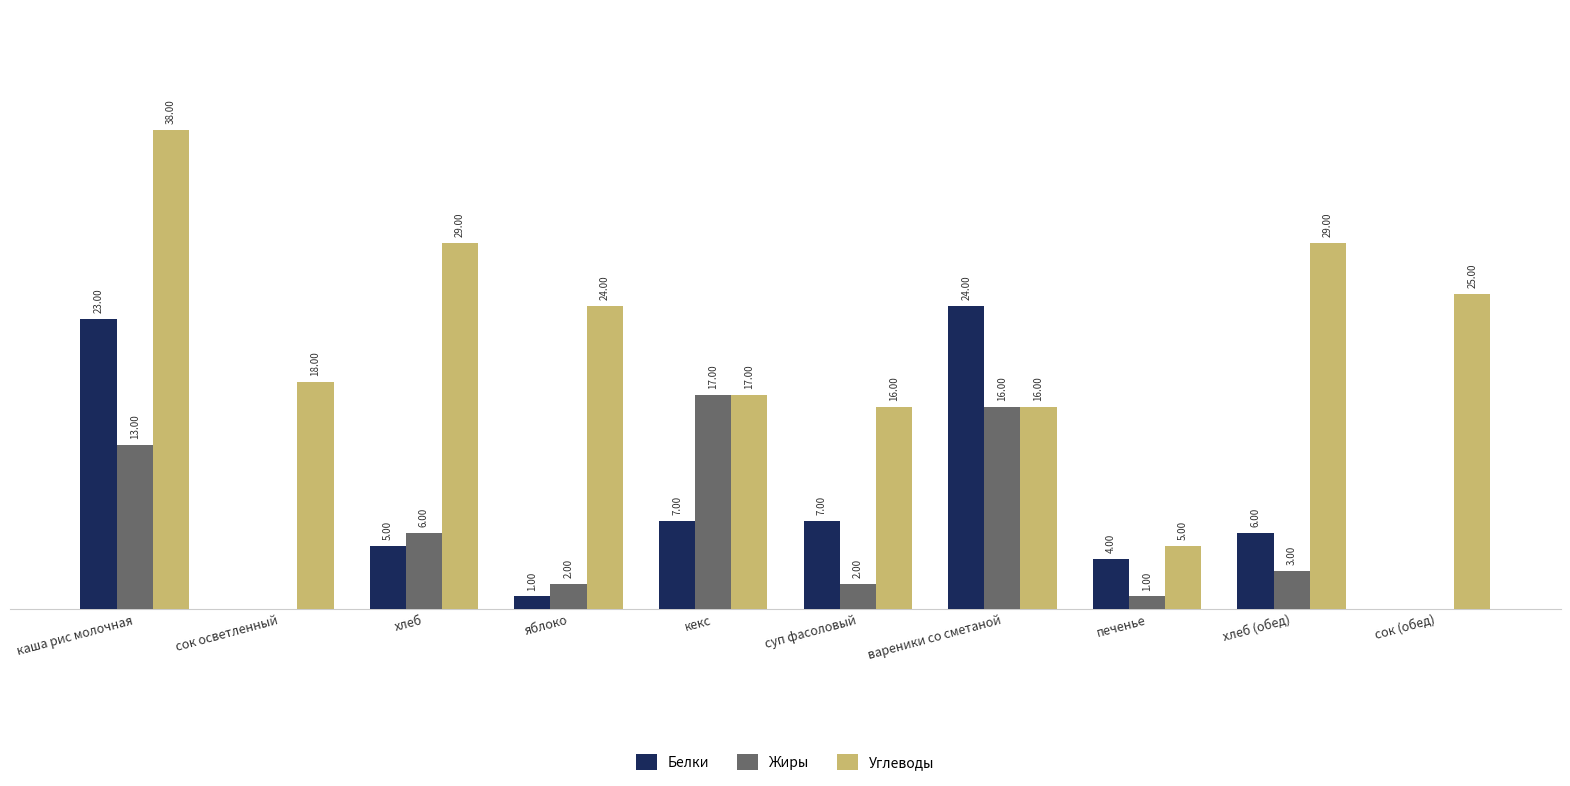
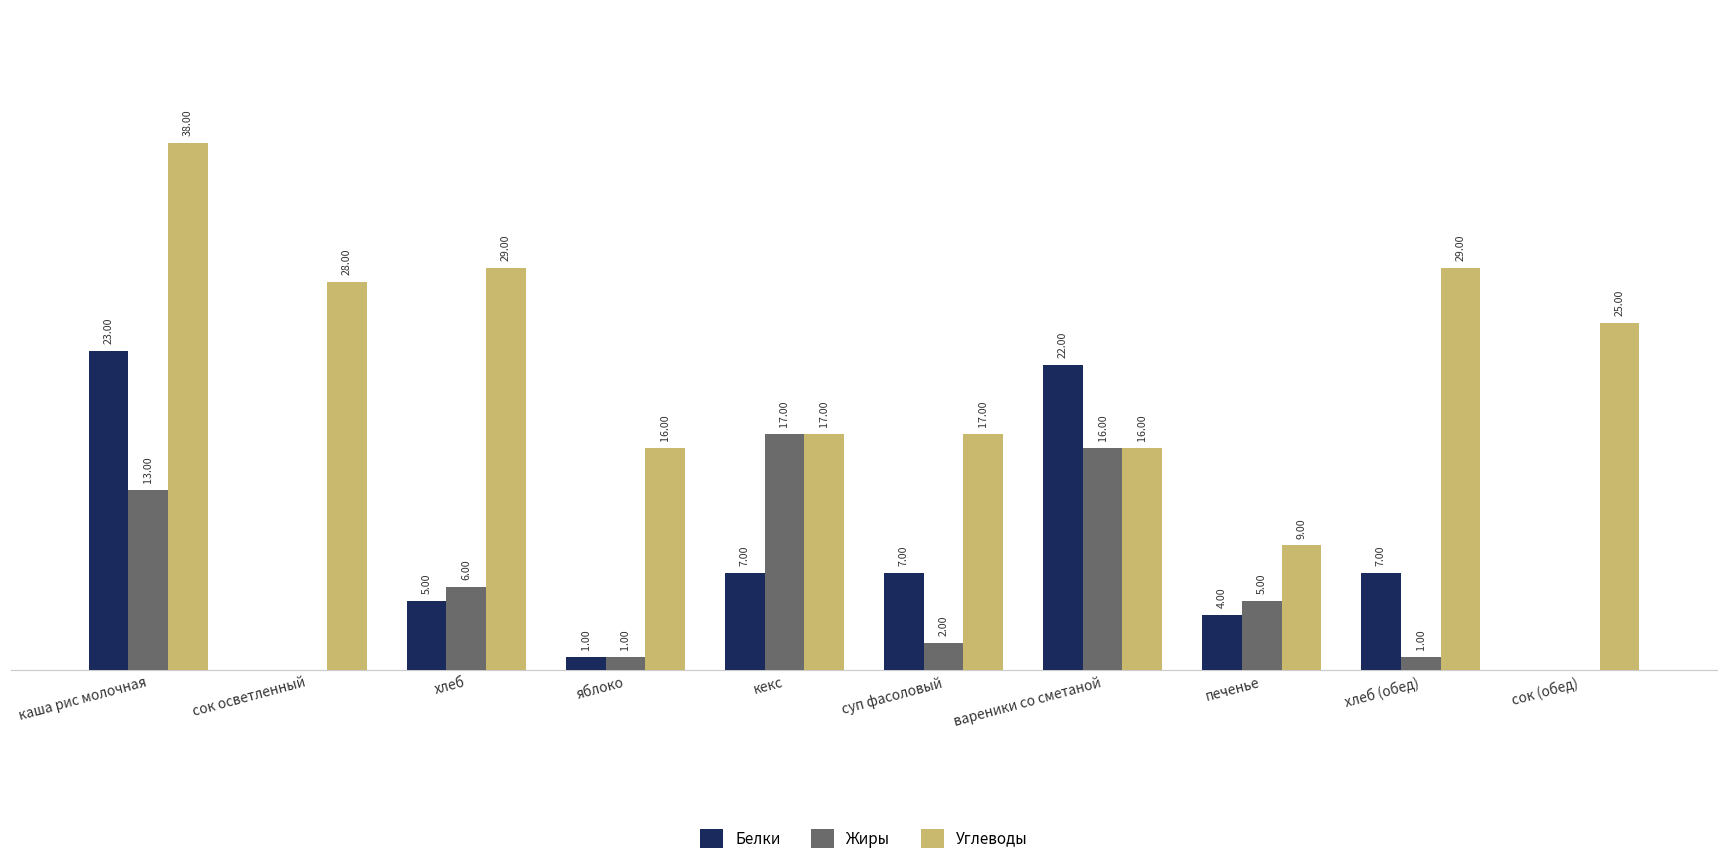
  {
    "Белки": {
      "каша рис молочная": 23.00,
      "хлеб": 5.00,
      "яблоко": 1.00,
      "кекс": 7.00,
      "суп фасоловый": 7.00,
-     "вареники со сметаной": 24.00,
+     "вареники со сметаной": 22.00,
      "печенье": 4.00,
-     "хлеб (обед)": 6.00
+     "хлеб (обед)": 7.00
    },
    "Жиры": {
      "каша рис молочная": 13.00,
      "хлеб": 6.00,
-     "яблоко": 2.00,
+     "яблоко": 1.00,
      "кекс": 17.00,
      "суп фасоловый": 2.00,
      "вареники со сметаной": 16.00,
-     "печенье": 1.00,
-     "хлеб (обед)": 3.00
+     "печенье": 5.00,
+     "хлеб (обед)": 1.00
    },
    "Углеводы": {
      "каша рис молочная": 38.00,
-     "сок осветленный": 18.00,
+     "сок осветленный": 28.00,
      "хлеб": 29.00,
-     "яблоко": 24.00,
+     "яблоко": 16.00,
      "кекс": 17.00,
-     "суп фасоловый": 16.00,
+     "суп фасоловый": 17.00,
      "вареники со сметаной": 16.00,
-     "печенье": 5.00,
+     "печенье": 9.00,
      "хлеб (обед)": 29.00,
      "сок (обед)": 25.00
    }
  }
